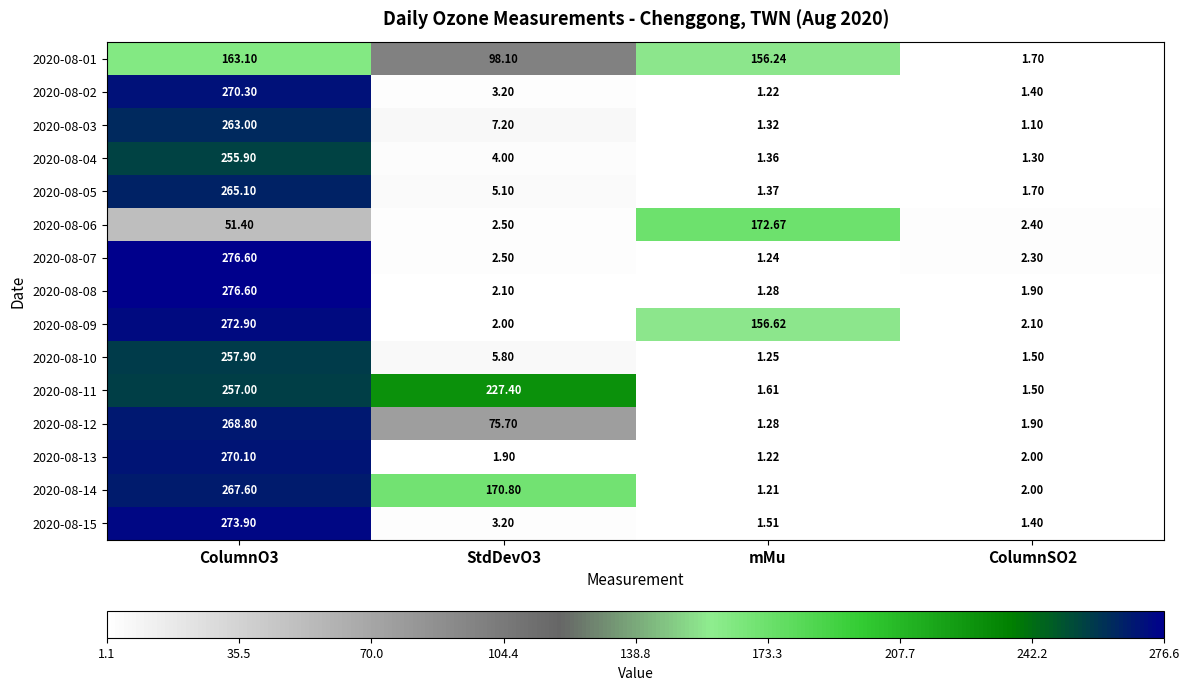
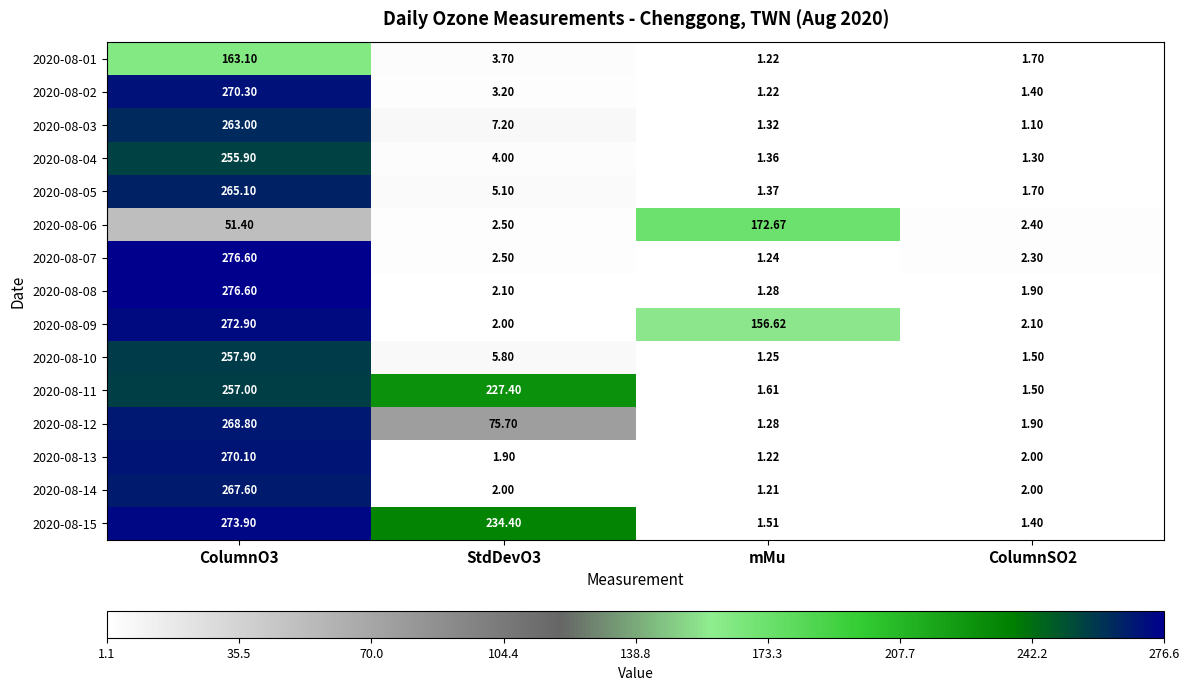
  {
    "2020-08-01": {
      "ColumnO3": 163.10,
-     "StdDevO3": 98.10,
-     "mMu": 156.24,
+     "StdDevO3": 3.70,
+     "mMu": 1.22,
      "ColumnSO2": 1.70
    },
    "2020-08-02": {
      "ColumnO3": 270.30,
      "StdDevO3": 3.20,
      "mMu": 1.22,
      "ColumnSO2": 1.40
    },
    "2020-08-03": {
      "ColumnO3": 263.00,
      "StdDevO3": 7.20,
      "mMu": 1.32,
      "ColumnSO2": 1.10
    },
    "2020-08-04": {
      "ColumnO3": 255.90,
      "StdDevO3": 4.00,
      "mMu": 1.36,
      "ColumnSO2": 1.30
    },
    "2020-08-05": {
      "ColumnO3": 265.10,
      "StdDevO3": 5.10,
      "mMu": 1.37,
      "ColumnSO2": 1.70
    },
    "2020-08-06": {
      "ColumnO3": 51.40,
      "StdDevO3": 2.50,
      "mMu": 172.67,
      "ColumnSO2": 2.40
    },
    "2020-08-07": {
      "ColumnO3": 276.60,
      "StdDevO3": 2.50,
      "mMu": 1.24,
      "ColumnSO2": 2.30
    },
    "2020-08-08": {
      "ColumnO3": 276.60,
      "StdDevO3": 2.10,
      "mMu": 1.28,
      "ColumnSO2": 1.90
    },
    "2020-08-09": {
      "ColumnO3": 272.90,
      "StdDevO3": 2.00,
      "mMu": 156.62,
      "ColumnSO2": 2.10
    },
    "2020-08-10": {
      "ColumnO3": 257.90,
      "StdDevO3": 5.80,
      "mMu": 1.25,
      "ColumnSO2": 1.50
    },
    "2020-08-11": {
      "ColumnO3": 257.00,
      "StdDevO3": 227.40,
      "mMu": 1.61,
      "ColumnSO2": 1.50
    },
    "2020-08-12": {
      "ColumnO3": 268.80,
      "StdDevO3": 75.70,
      "mMu": 1.28,
      "ColumnSO2": 1.90
    },
    "2020-08-13": {
      "ColumnO3": 270.10,
      "StdDevO3": 1.90,
      "mMu": 1.22,
      "ColumnSO2": 2.00
    },
    "2020-08-14": {
      "ColumnO3": 267.60,
-     "StdDevO3": 170.80,
+     "StdDevO3": 2.00,
      "mMu": 1.21,
      "ColumnSO2": 2.00
    },
    "2020-08-15": {
      "ColumnO3": 273.90,
-     "StdDevO3": 3.20,
+     "StdDevO3": 234.40,
      "mMu": 1.51,
      "ColumnSO2": 1.40
    }
  }
